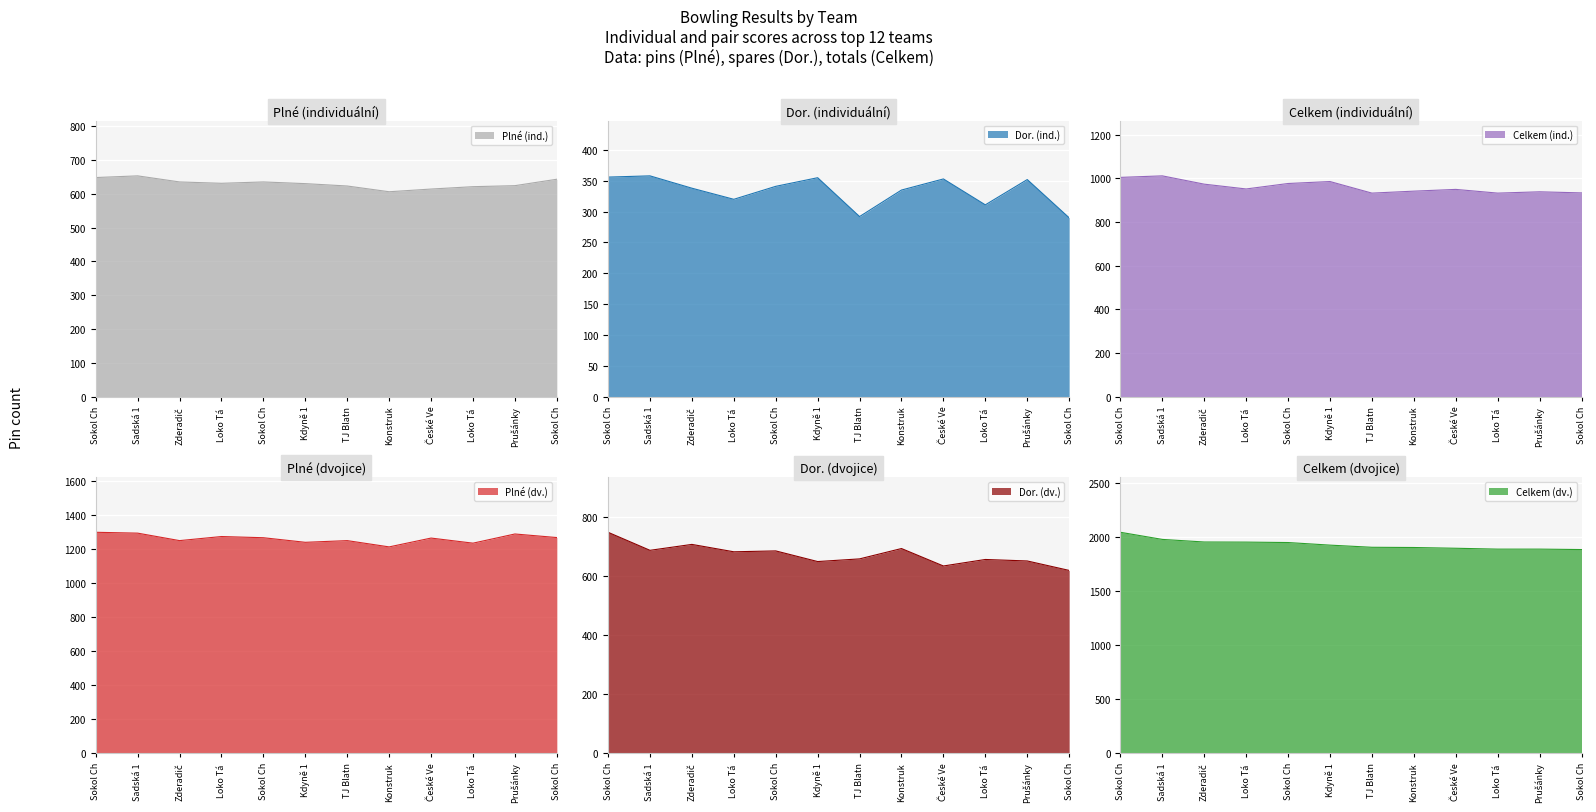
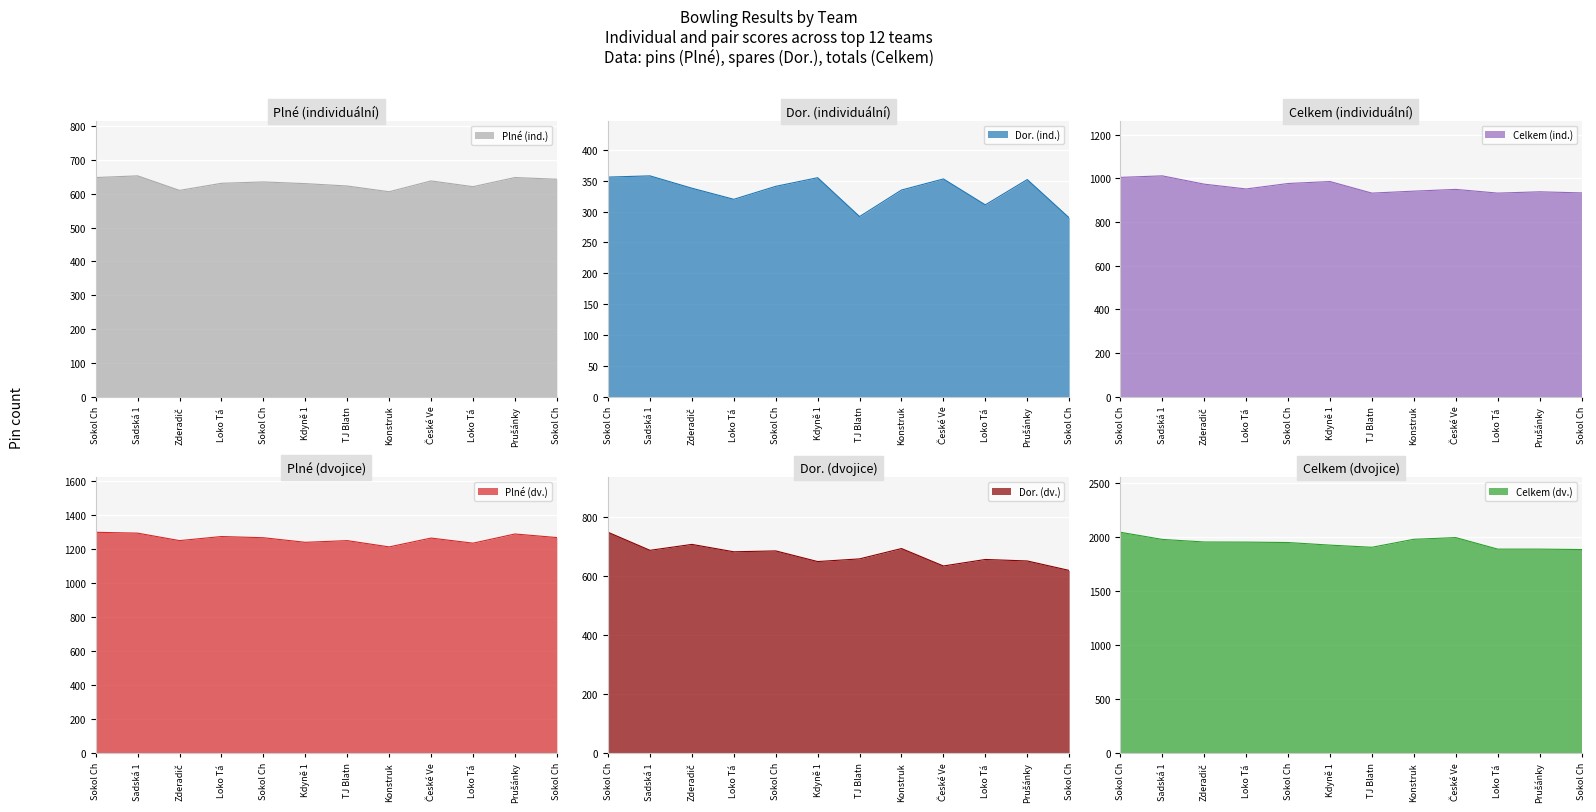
  {
    "Plné (individuální)": {
      "Sadská 1": 650,
-     "Zderadič": 640,
+     "Zderadič": 610,
      "Kdyně 1": 630,
      "TJ Blatn": 620,
      "Konstruk": 610,
-     "České Ve": 610,
-     "Prušánky": 620
+     "České Ve": 640,
+     "Prušánky": 650
    },
    "Dor. (individuální)": {
      "Sadská 1": 360,
      "Zderadič": 340,
      "Kdyně 1": 360,
      "TJ Blatn": 290,
      "Konstruk": 340,
      "České Ve": 350,
      "Prušánky": 350
    },
    "Celkem (individuální)": {
      "Sadská 1": 1010,
      "Zderadič": 970,
      "Kdyně 1": 990,
      "TJ Blatn": 930,
      "Konstruk": 940,
      "České Ve": 950,
      "Prušánky": 940
    },
    "Plné (dvojice)": {
      "Sadská 1": 1290,
      "Zderadič": 1250,
      "Kdyně 1": 1240,
      "TJ Blatn": 1250,
      "Konstruk": 1210,
      "České Ve": 1270,
      "Prušánky": 1290
    },
    "Dor. (dvojice)": {
      "Sadská 1": 690,
      "Zderadič": 710,
      "Kdyně 1": 650,
      "TJ Blatn": 660,
      "Konstruk": 690,
      "České Ve": 630,
      "Prušánky": 650
    },
    "Celkem (dvojice)": {
      "Sadská 1": 1980,
      "Zderadič": 1960,
      "Kdyně 1": 1930,
      "TJ Blatn": 1910,
-     "Konstruk": 1910,
-     "České Ve": 1900,
+     "Konstruk": 1980,
+     "České Ve": 2000,
      "Prušánky": 1890
    }
  }
